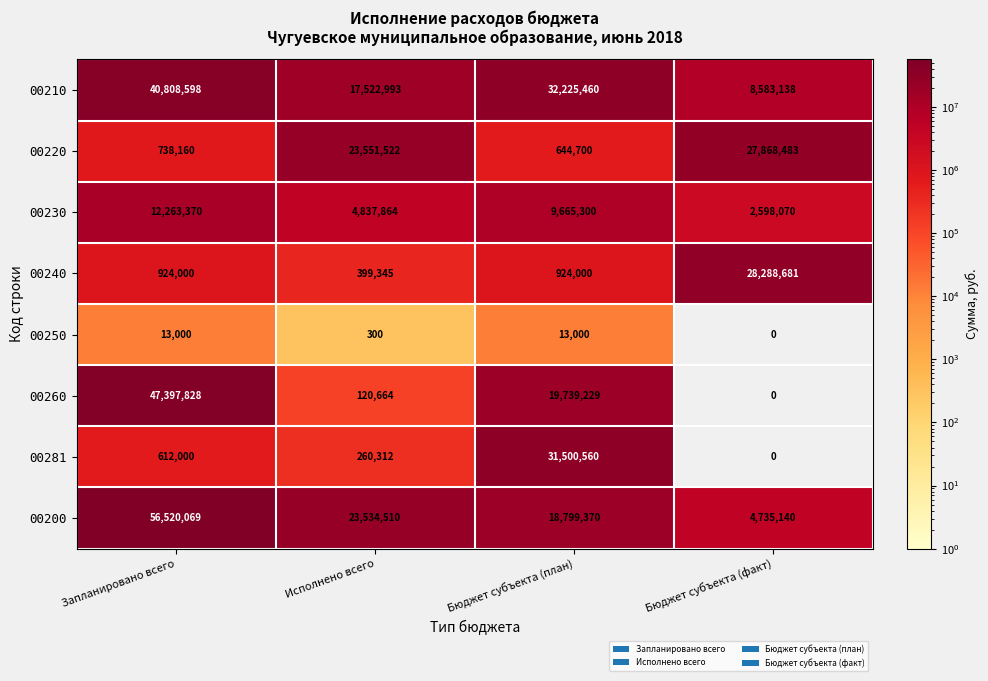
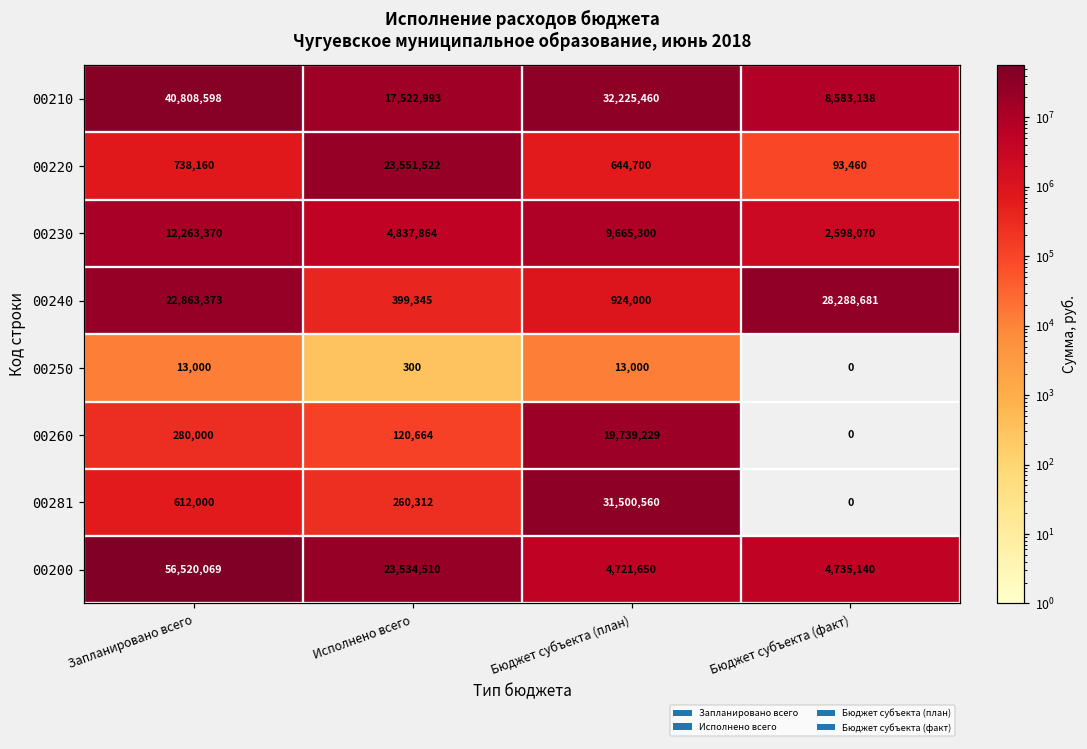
  {
    "00210": {
      "Запланировано всего": "40,808,598",
      "Исполнено всего": "17,522,993",
      "Бюджет субъекта (план)": "32,225,460",
      "Бюджет субъекта (факт)": "8,583,138"
    },
    "00220": {
      "Запланировано всего": "738,160",
      "Исполнено всего": "23,551,522",
      "Бюджет субъекта (план)": "644,700",
-     "Бюджет субъекта (факт)": "27,868,483"
+     "Бюджет субъекта (факт)": "93,460"
    },
    "00230": {
      "Запланировано всего": "12,263,370",
      "Исполнено всего": "4,837,864",
      "Бюджет субъекта (план)": "9,665,300",
      "Бюджет субъекта (факт)": "2,598,070"
    },
    "00240": {
-     "Запланировано всего": "924,000",
+     "Запланировано всего": "22,863,373",
      "Исполнено всего": "399,345",
      "Бюджет субъекта (план)": "924,000",
      "Бюджет субъекта (факт)": "28,288,681"
    },
    "00250": {
      "Запланировано всего": "13,000",
      "Исполнено всего": "300",
      "Бюджет субъекта (план)": "13,000",
      "Бюджет субъекта (факт)": "0"
    },
    "00260": {
-     "Запланировано всего": "47,397,828",
+     "Запланировано всего": "280,000",
      "Исполнено всего": "120,664",
      "Бюджет субъекта (план)": "19,739,229",
      "Бюджет субъекта (факт)": "0"
    },
    "00281": {
      "Запланировано всего": "612,000",
      "Исполнено всего": "260,312",
      "Бюджет субъекта (план)": "31,500,560",
      "Бюджет субъекта (факт)": "0"
    },
    "00200": {
      "Запланировано всего": "56,520,069",
      "Исполнено всего": "23,534,510",
-     "Бюджет субъекта (план)": "18,799,370",
+     "Бюджет субъекта (план)": "4,721,650",
      "Бюджет субъекта (факт)": "4,735,140"
    }
  }
